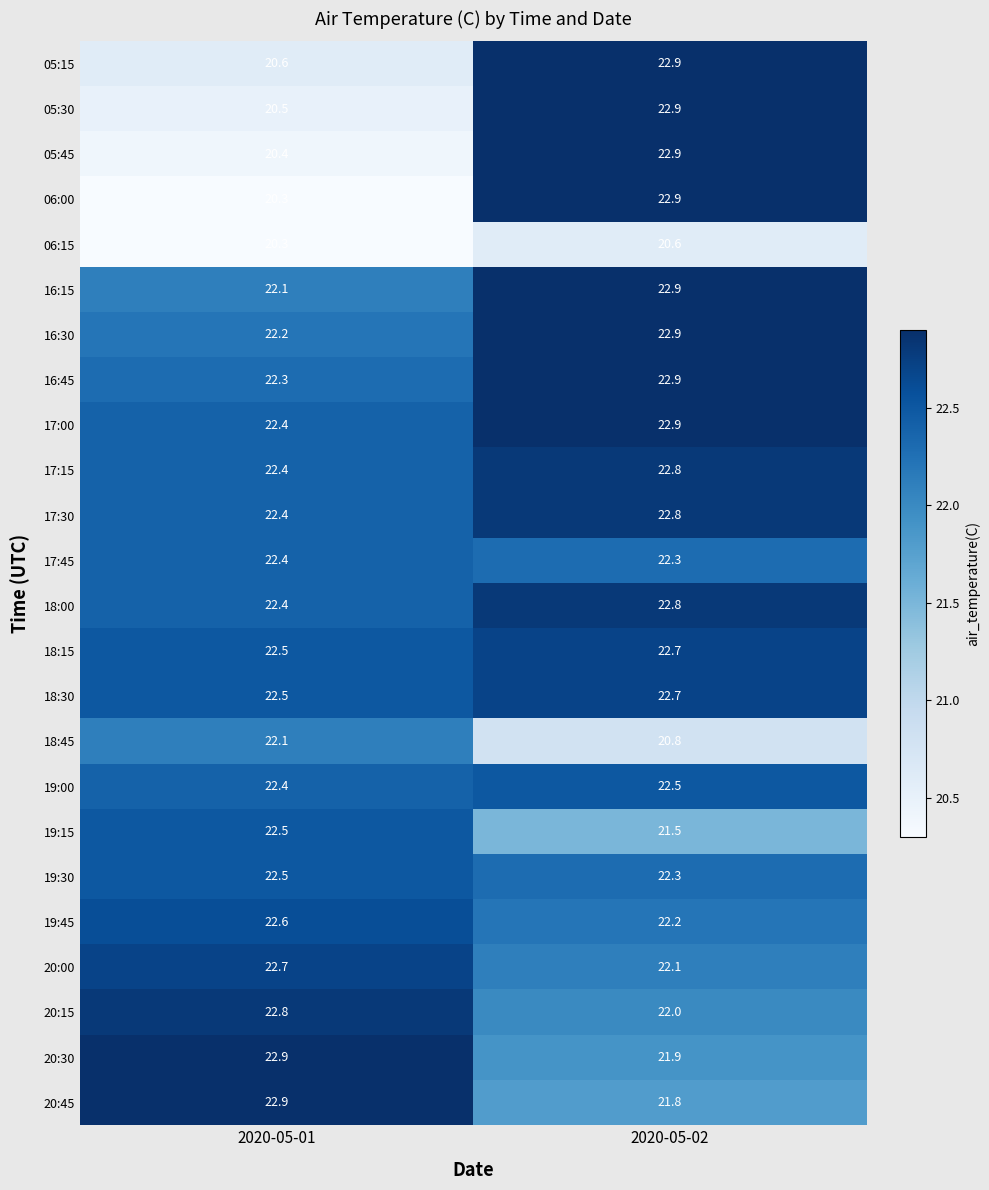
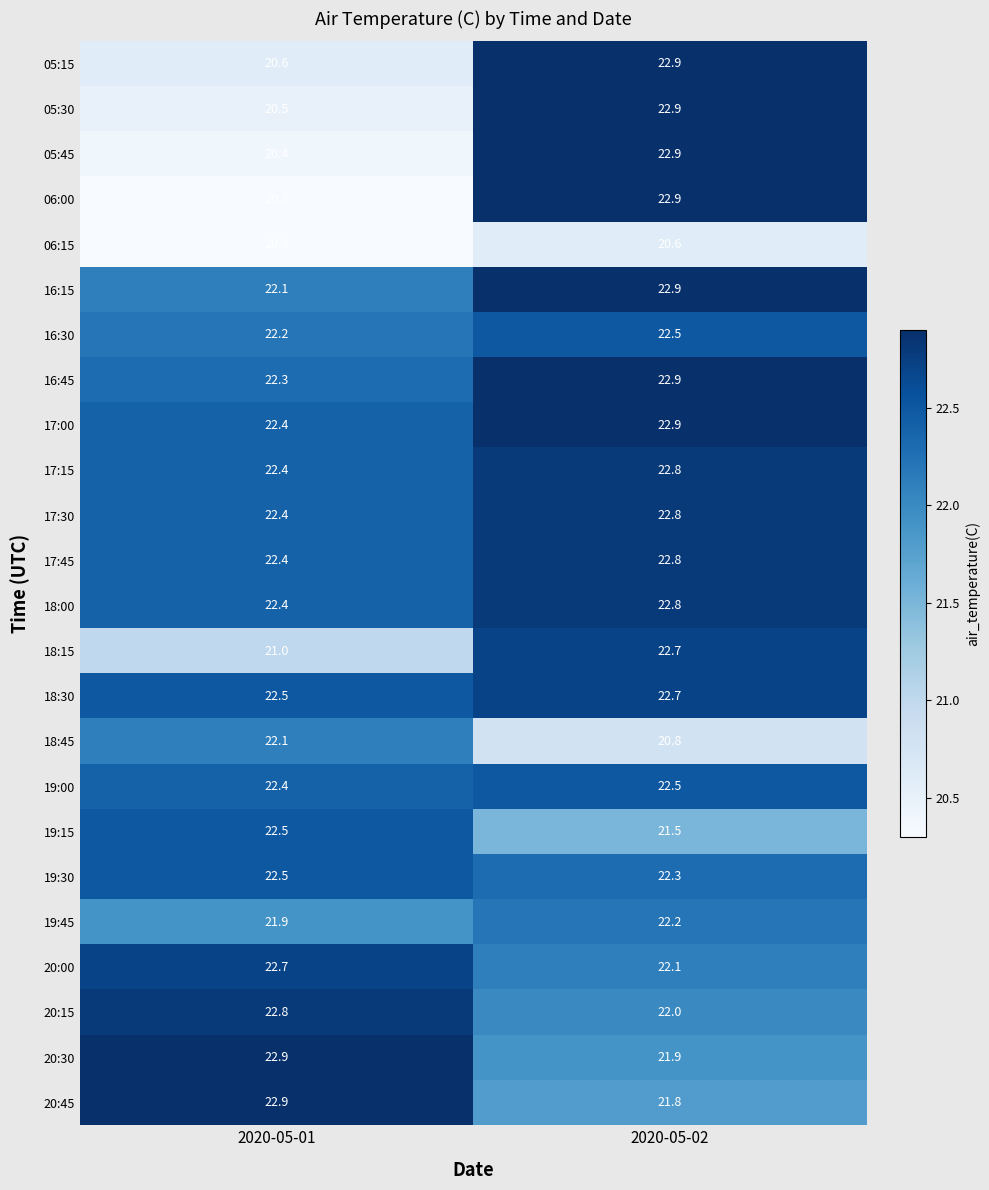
  {
    "05:15": {
      "2020-05-02": 22.9
    },
    "05:30": {
      "2020-05-02": 22.9
    },
    "05:45": {
      "2020-05-02": 22.9
    },
    "06:00": {
      "2020-05-02": 22.9
    },
    "16:15": {
      "2020-05-01": 22.1,
      "2020-05-02": 22.9
    },
    "16:30": {
      "2020-05-01": 22.2,
-     "2020-05-02": 22.9
+     "2020-05-02": 22.5
    },
    "16:45": {
      "2020-05-01": 22.3,
      "2020-05-02": 22.9
    },
    "17:00": {
      "2020-05-01": 22.4,
      "2020-05-02": 22.9
    },
    "17:15": {
      "2020-05-01": 22.4,
      "2020-05-02": 22.8
    },
    "17:30": {
      "2020-05-01": 22.4,
      "2020-05-02": 22.8
    },
    "17:45": {
      "2020-05-01": 22.4,
-     "2020-05-02": 22.3
+     "2020-05-02": 22.8
    },
    "18:00": {
      "2020-05-01": 22.4,
      "2020-05-02": 22.8
    },
    "18:15": {
-     "2020-05-01": 22.5,
+     "2020-05-01": 21.0,
      "2020-05-02": 22.7
    },
    "18:30": {
      "2020-05-01": 22.5,
      "2020-05-02": 22.7
    },
    "18:45": {
      "2020-05-01": 22.1
    },
    "19:00": {
      "2020-05-01": 22.4,
      "2020-05-02": 22.5
    },
    "19:15": {
      "2020-05-01": 22.5,
      "2020-05-02": 21.5
    },
    "19:30": {
      "2020-05-01": 22.5,
      "2020-05-02": 22.3
    },
    "19:45": {
-     "2020-05-01": 22.6,
+     "2020-05-01": 21.9,
      "2020-05-02": 22.2
    },
    "20:00": {
      "2020-05-01": 22.7,
      "2020-05-02": 22.1
    },
    "20:15": {
      "2020-05-01": 22.8,
      "2020-05-02": 22.0
    },
    "20:30": {
      "2020-05-01": 22.9,
      "2020-05-02": 21.9
    },
    "20:45": {
      "2020-05-01": 22.9,
      "2020-05-02": 21.8
    }
  }
